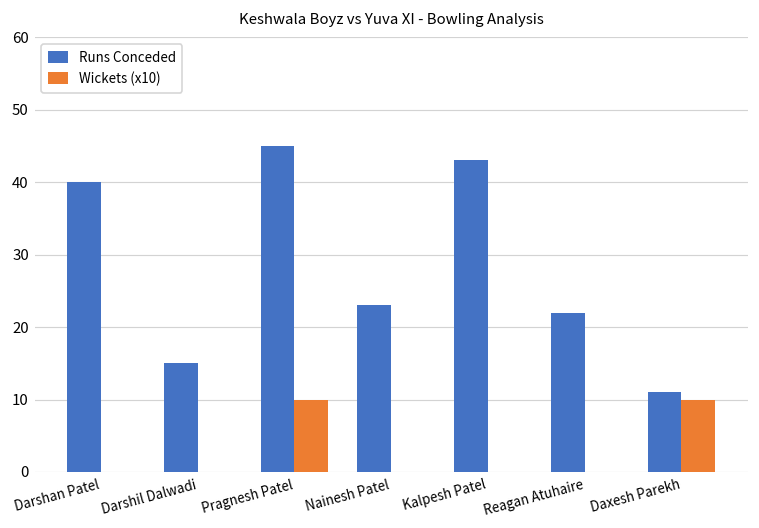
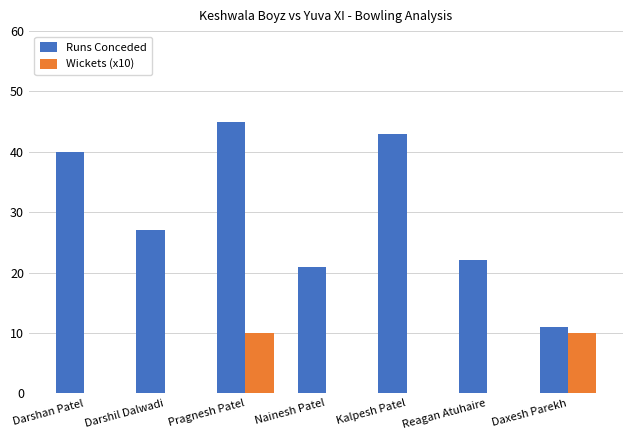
  {
    "Runs Conceded": {
      "Darshan Patel": 40,
-     "Darshil Dalwadi": 15,
+     "Darshil Dalwadi": 27,
      "Pragnesh Patel": 45,
-     "Nainesh Patel": 23,
+     "Nainesh Patel": 21,
      "Kalpesh Patel": 43,
      "Reagan Atuhaire": 22,
      "Daxesh Parekh": 11
    },
    "Wickets (x10)": {
      "Darshan Patel": 0,
      "Darshil Dalwadi": 0,
      "Pragnesh Patel": 10,
      "Nainesh Patel": 0,
      "Kalpesh Patel": 0,
      "Reagan Atuhaire": 0,
      "Daxesh Parekh": 10
    }
  }
